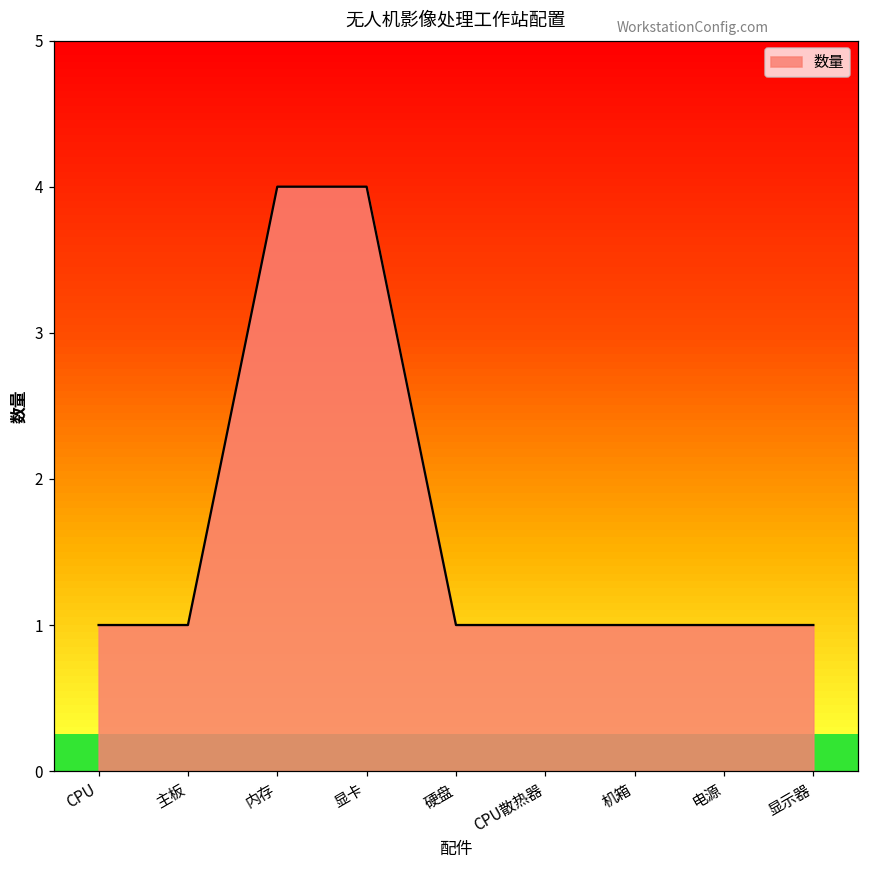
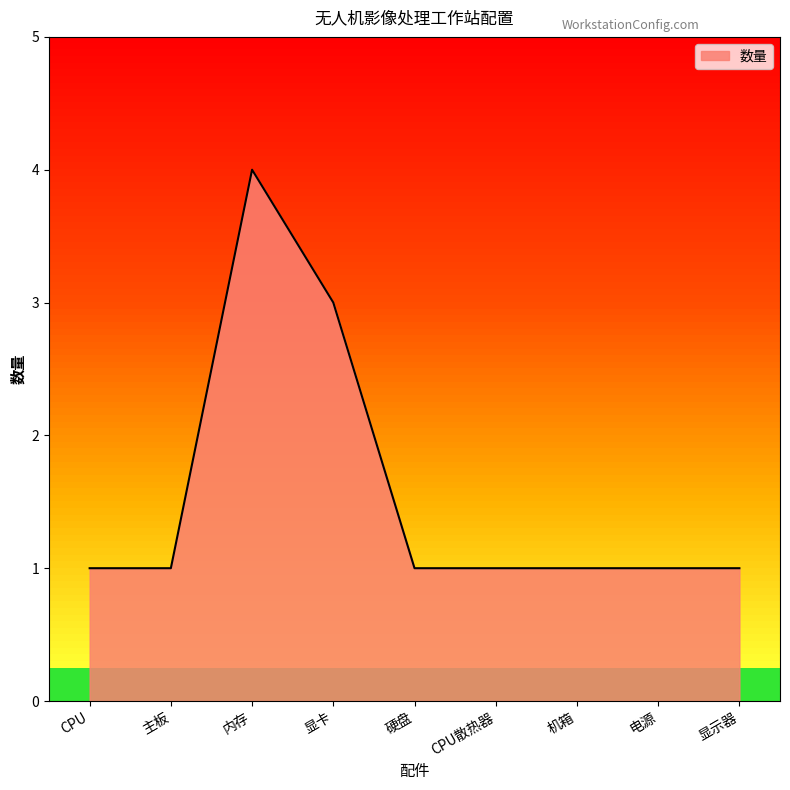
  {
    "CPU": 1,
    "主板": 1,
    "内存": 4,
-   "显卡": 4,
+   "显卡": 3,
    "硬盘": 1,
    "CPU散热器": 1,
    "机箱": 1,
    "电源": 1,
    "显示器": 1
  }
